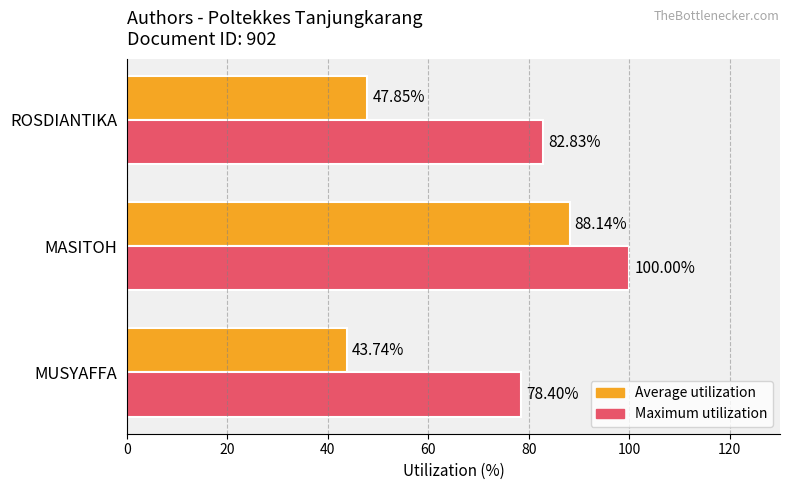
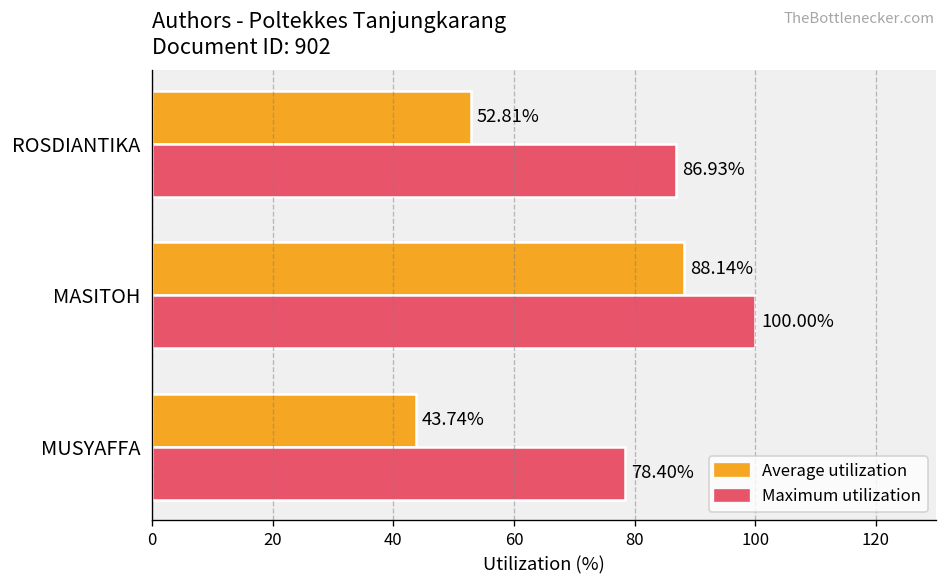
  {
    "Average utilization": {
-     "ROSDIANTIKA": "47.85%",
+     "ROSDIANTIKA": "52.81%",
      "MASITOH": "88.14%",
      "MUSYAFFA": "43.74%"
    },
    "Maximum utilization": {
-     "ROSDIANTIKA": "82.83%",
+     "ROSDIANTIKA": "86.93%",
      "MASITOH": "100.00%",
      "MUSYAFFA": "78.40%"
    }
  }
